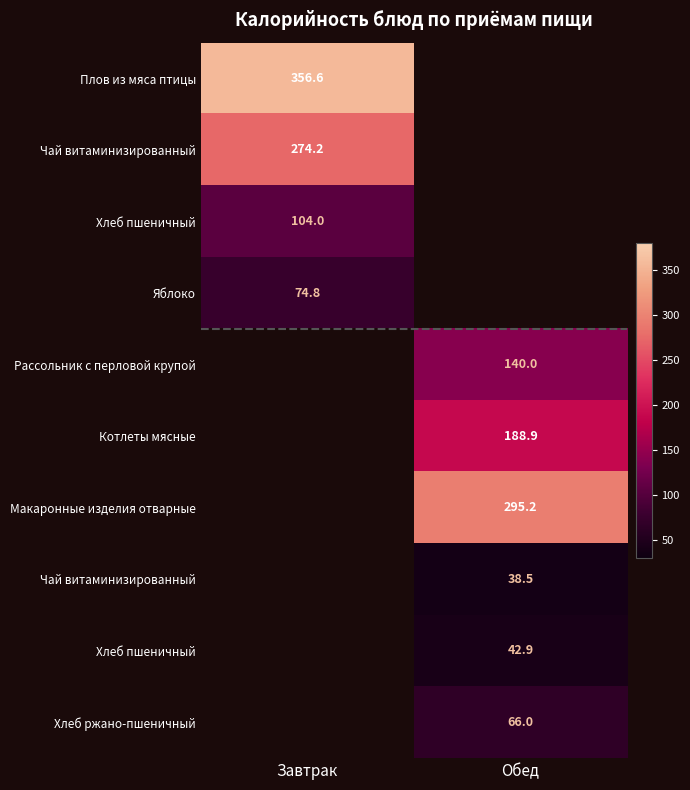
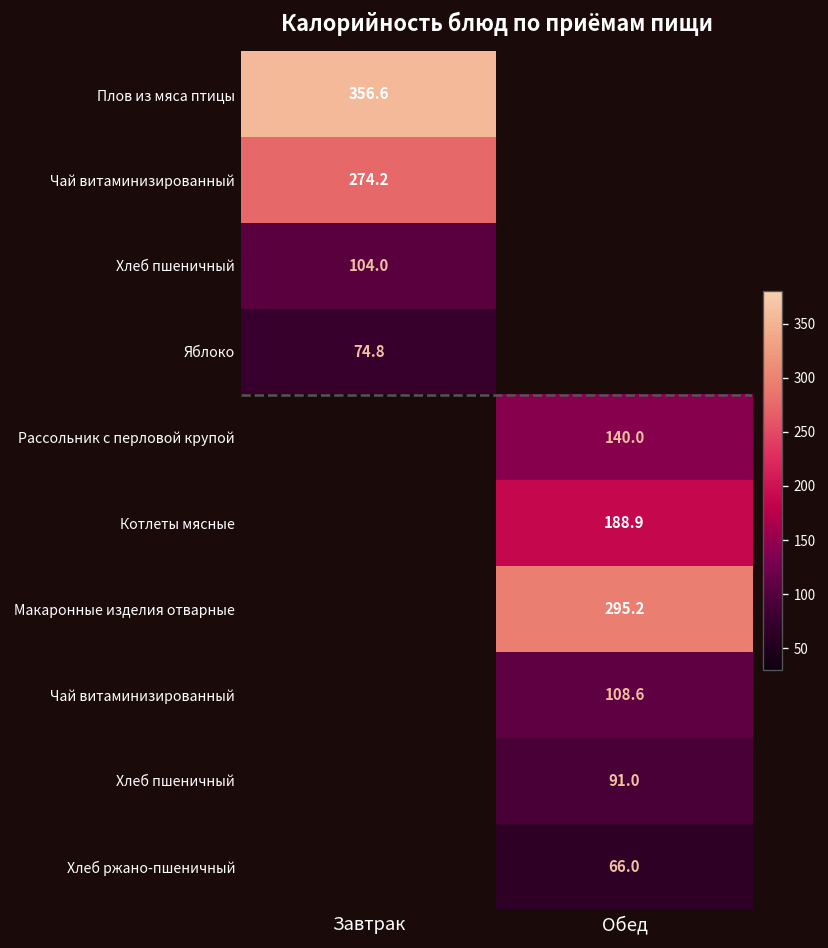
  {
    "Плов из мяса птицы": {
      "Завтрак": 356.6
    },
    "Чай витаминизированный": {
      "Завтрак": 274.2,
-     "Обед": 38.5
+     "Обед": 108.6
    },
    "Хлеб пшеничный": {
      "Завтрак": 104.0,
-     "Обед": 42.9
+     "Обед": 91.0
    },
    "Яблоко": {
      "Завтрак": 74.8
    },
    "Рассольник с перловой крупой": {
      "Обед": 140.0
    },
    "Котлеты мясные": {
      "Обед": 188.9
    },
    "Макаронные изделия отварные": {
      "Обед": 295.2
    },
    "Хлеб ржано-пшеничный": {
      "Обед": 66.0
    }
  }
